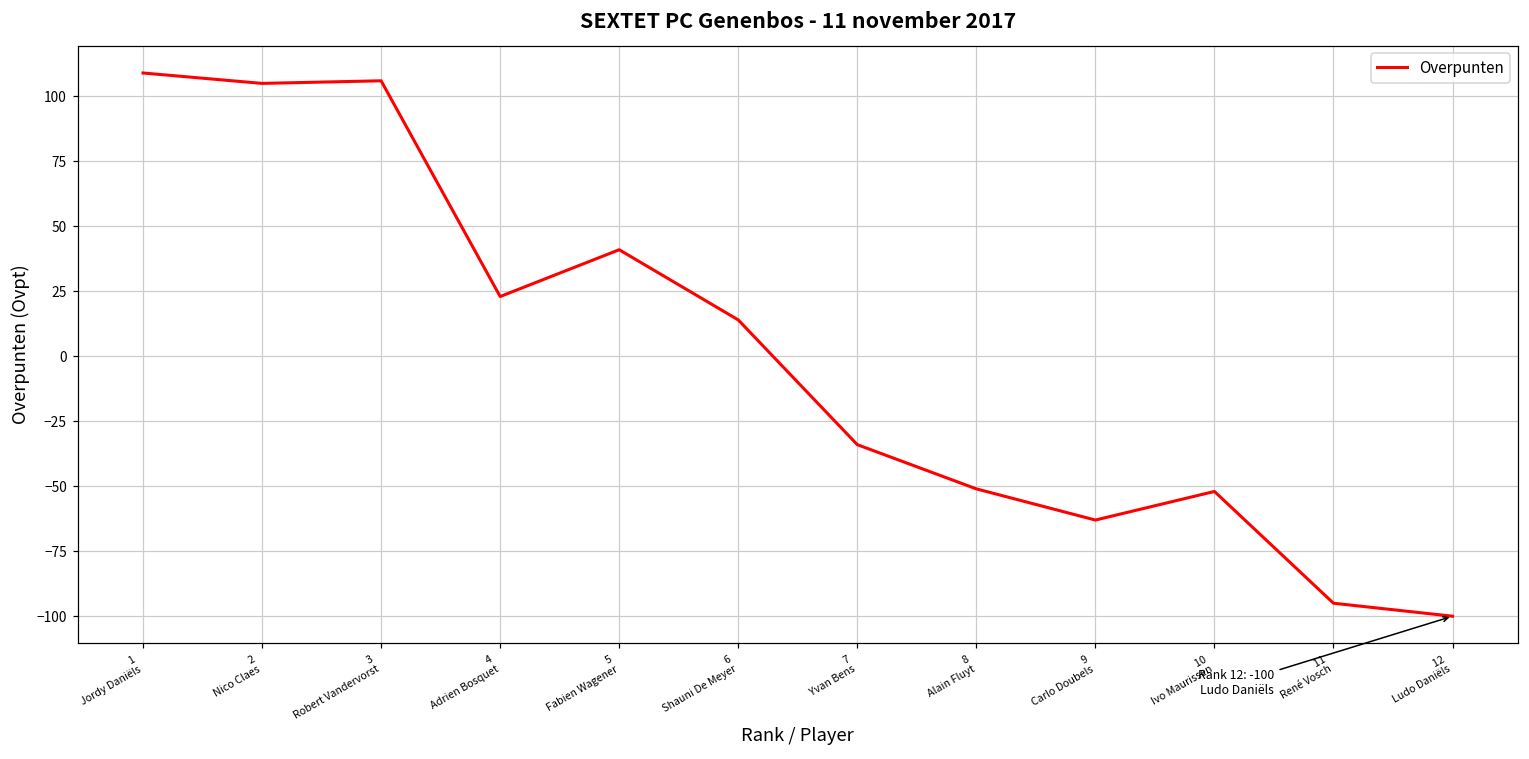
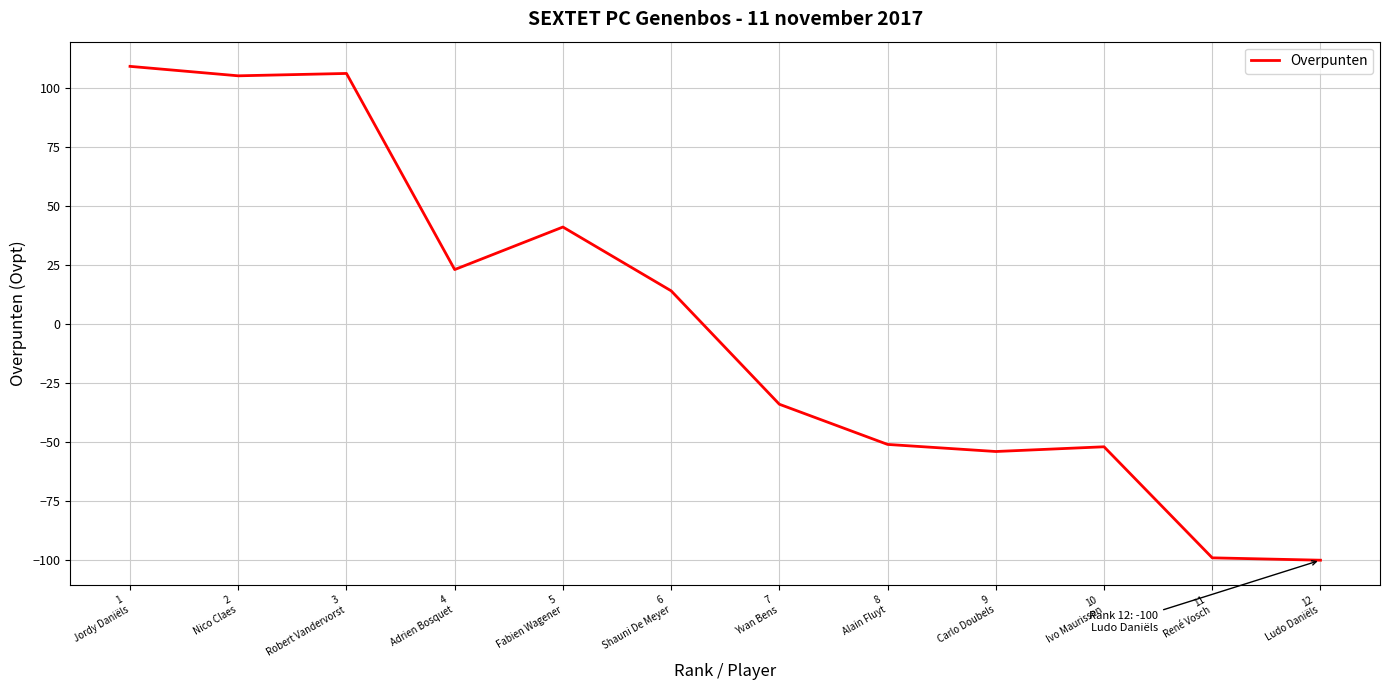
  {
    "1 Jordy Daniëls": 109,
    "2 Nico Claes": 105,
    "3 Robert Vandervorst": 106,
    "4 Adrien Bosquet": 23,
    "5 Fabien Wagener": 41,
    "6 Shauni De Meyer": 14,
    "7 Yvan Bens": -34,
    "8 Alain Fluyt": -51,
-   "9 Carlo Doubels": -63,
+   "9 Carlo Doubels": -54,
    "10 Ivo Maurissen": -52,
-   "11 René Vosch": -95
+   "11 René Vosch": -99
  }
